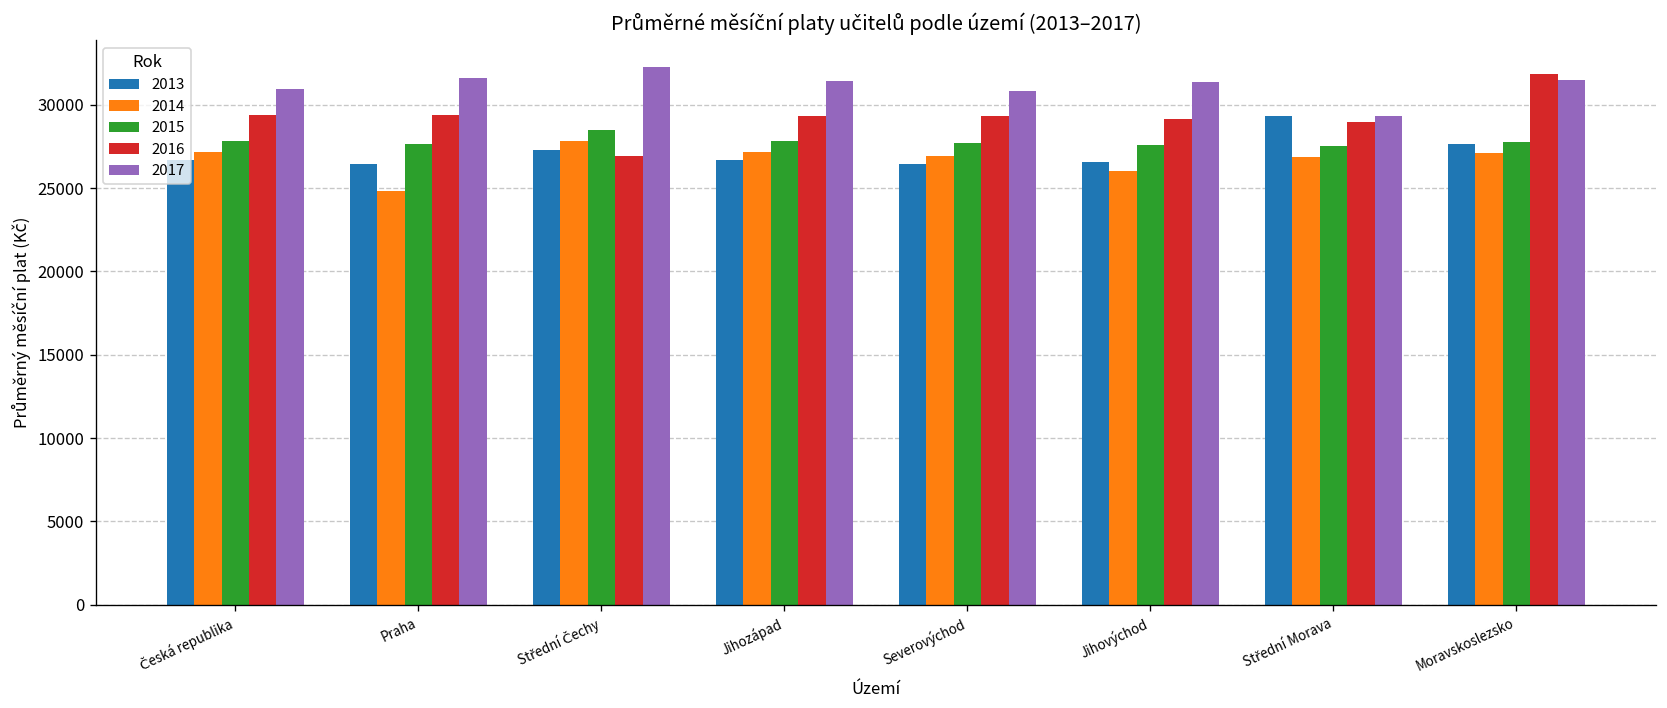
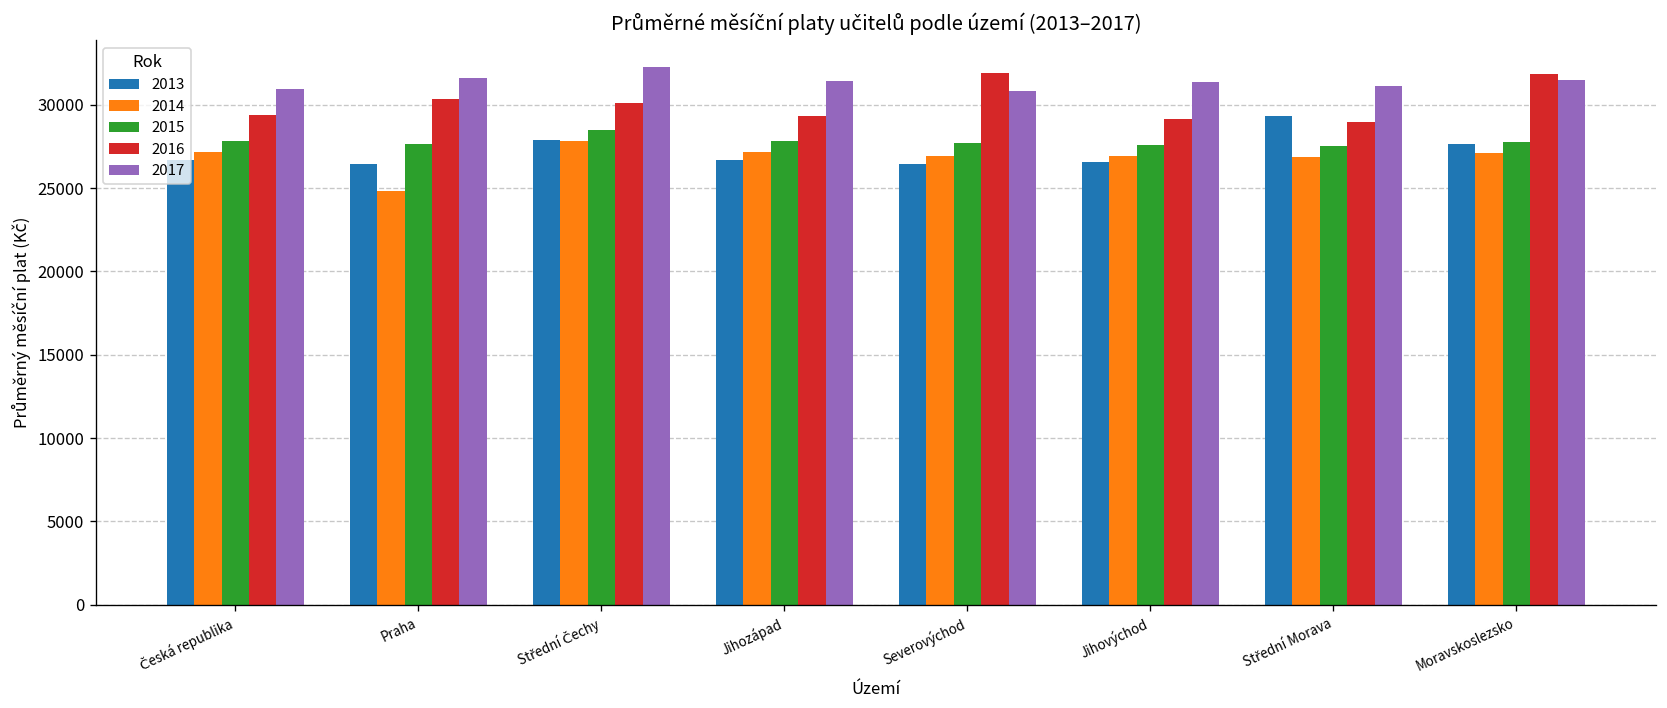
  {
    "2013": {
      "Praha": 26400,
-     "Střední Čechy": 27300,
+     "Střední Čechy": 27900,
      "Jihozápad": 26700,
      "Severovýchod": 26500,
      "Jihovýchod": 26500,
      "Střední Morava": 29300,
      "Moravskoslezsko": 27600
    },
    "2014": {
      "Česká republika": 27100,
      "Praha": 24800,
      "Střední Čechy": 27800,
      "Jihozápad": 27200,
      "Severovýchod": 26900,
-     "Jihovýchod": 26000,
+     "Jihovýchod": 26900,
      "Střední Morava": 26900,
      "Moravskoslezsko": 27100
    },
    "2015": {
      "Česká republika": 27800,
      "Praha": 27700,
      "Střední Čechy": 28500,
      "Jihozápad": 27800,
      "Severovýchod": 27700,
      "Jihovýchod": 27600,
      "Střední Morava": 27500,
      "Moravskoslezsko": 27800
    },
    "2016": {
      "Česká republika": 29400,
-     "Praha": 29400,
-     "Střední Čechy": 27000,
+     "Praha": 30400,
+     "Střední Čechy": 30100,
      "Jihozápad": 29300,
-     "Severovýchod": 29300,
+     "Severovýchod": 31900,
      "Jihovýchod": 29100,
      "Střední Morava": 28900,
      "Moravskoslezsko": 31800
    },
    "2017": {
      "Česká republika": 31000,
      "Praha": 31600,
      "Střední Čechy": 32300,
      "Jihozápad": 31400,
      "Severovýchod": 30800,
      "Jihovýchod": 31400,
-     "Střední Morava": 29300,
+     "Střední Morava": 31100,
      "Moravskoslezsko": 31500
    }
  }
